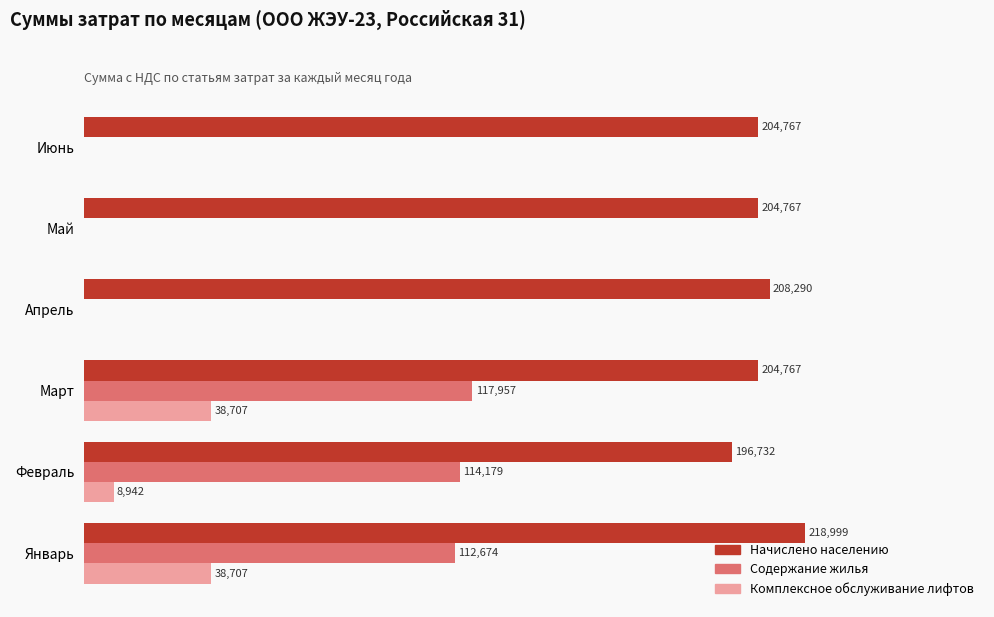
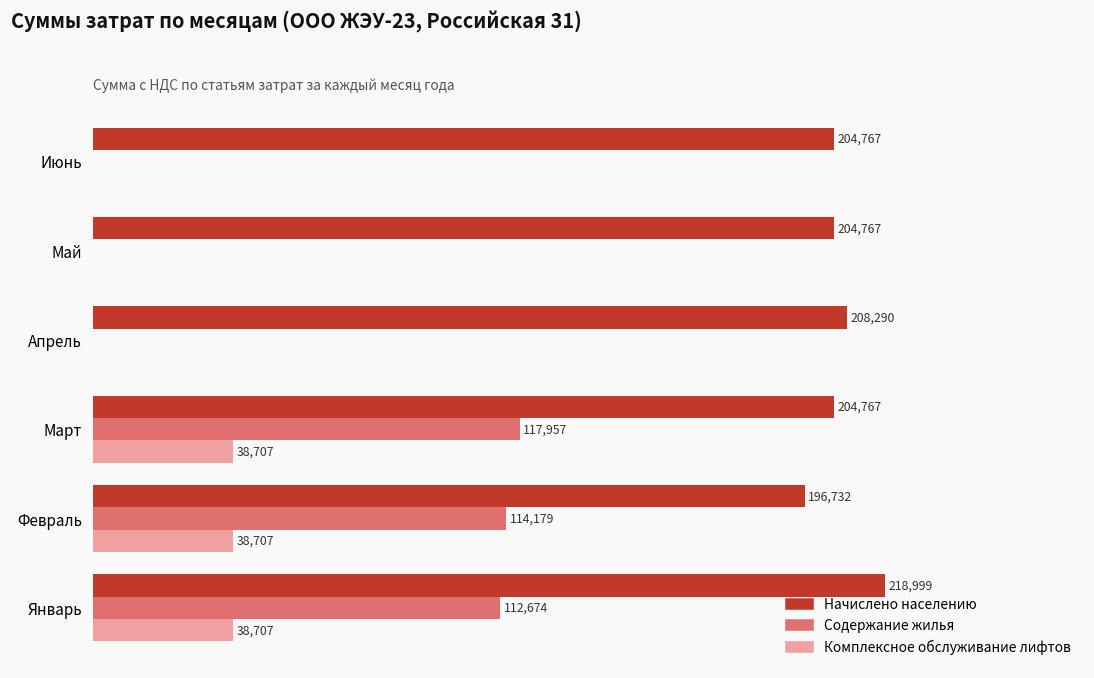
  {
    "Начислено населению": {
      "Июнь": "204,767",
      "Май": "204,767",
      "Апрель": "208,290",
      "Март": "204,767",
      "Февраль": "196,732",
      "Январь": "218,999"
    },
    "Содержание жилья": {
      "Март": "117,957",
      "Февраль": "114,179",
      "Январь": "112,674"
    },
    "Комплексное обслуживание лифтов": {
      "Март": "38,707",
-     "Февраль": "8,942",
+     "Февраль": "38,707",
      "Январь": "38,707"
    }
  }
